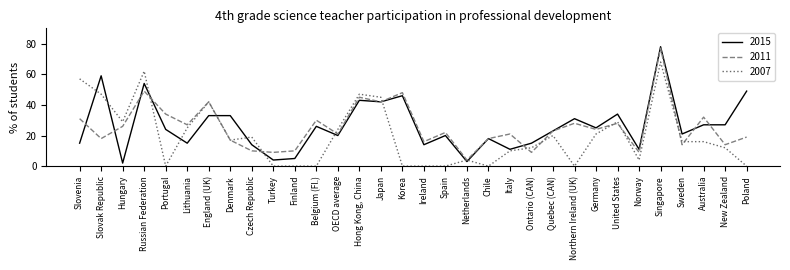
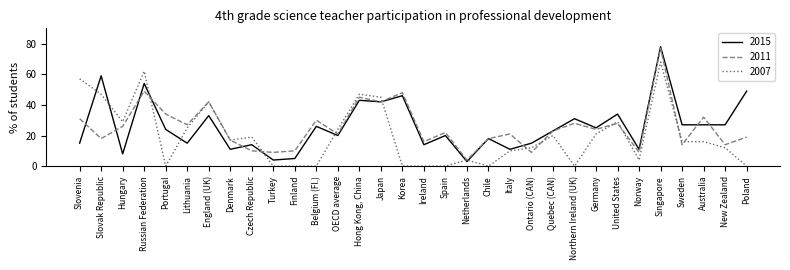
  {
    "2015": {
      "Slovenia": 15,
      "Slovak Republic": 59,
-     "Hungary": 2,
+     "Hungary": 8,
      "Russian Federation": 54,
      "Portugal": 24,
      "Lithuania": 15,
      "England (UK)": 33,
-     "Denmark": 33,
+     "Denmark": 11,
      "Czech Republic": 14,
      "Turkey": 4,
      "Finland": 5,
      "Belgium (Fl.)": 26,
      "Hong Kong, China": 43,
      "Korea": 46,
      "Ireland": 14,
      "Spain": 20,
      "Ontario (CAN)": 15,
      "Northern Ireland (UK)": 31,
      "United States": 34,
      "Norway": 11,
-     "Sweden": 21,
+     "Sweden": 27,
      "Australia": 27,
      "New Zealand": 27,
      "Poland": 49
    }
  }
